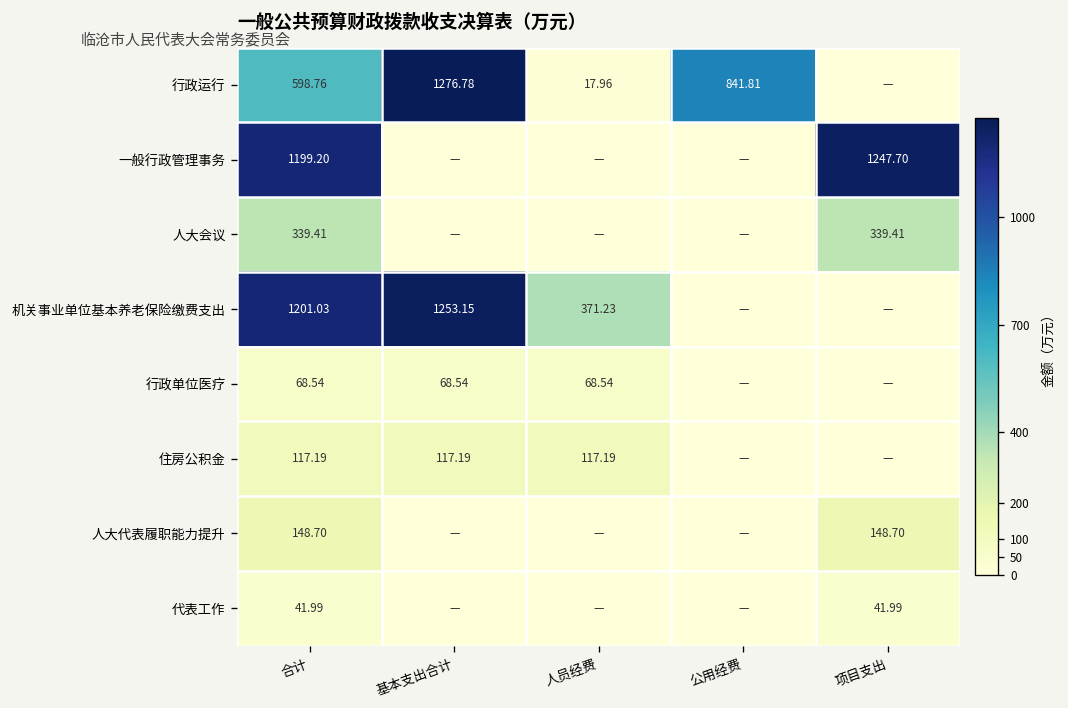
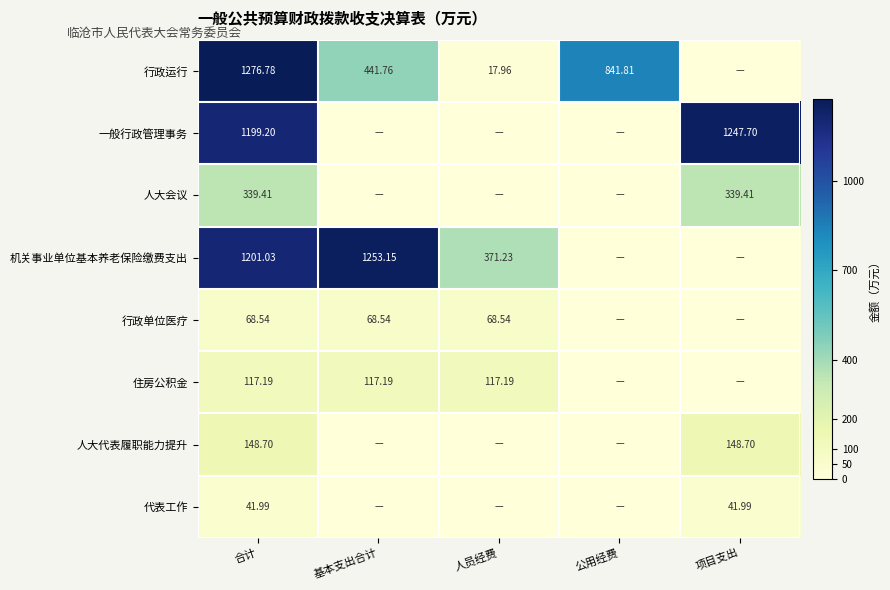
  {
    "行政运行": {
-     "合计": 598.76,
-     "基本支出合计": 1276.78,
+     "合计": 1276.78,
+     "基本支出合计": 441.76,
      "人员经费": 17.96,
      "公用经费": 841.81
    },
    "一般行政管理事务": {
      "合计": 1199.20,
      "项目支出": 1247.70
    },
    "人大会议": {
      "合计": 339.41,
      "项目支出": 339.41
    },
    "机关事业单位基本养老保险缴费支出": {
      "合计": 1201.03,
      "基本支出合计": 1253.15,
      "人员经费": 371.23
    },
    "行政单位医疗": {
      "合计": 68.54,
      "基本支出合计": 68.54,
      "人员经费": 68.54
    },
    "住房公积金": {
      "合计": 117.19,
      "基本支出合计": 117.19,
      "人员经费": 117.19
    },
    "人大代表履职能力提升": {
      "合计": 148.70,
      "项目支出": 148.70
    },
    "代表工作": {
      "合计": 41.99,
      "项目支出": 41.99
    }
  }
